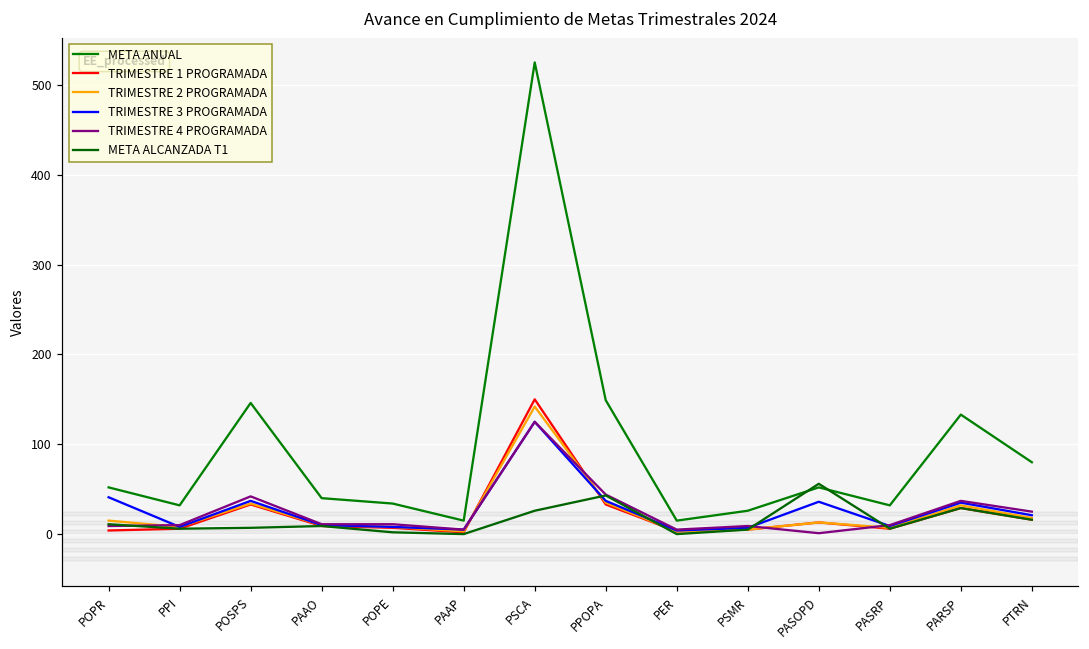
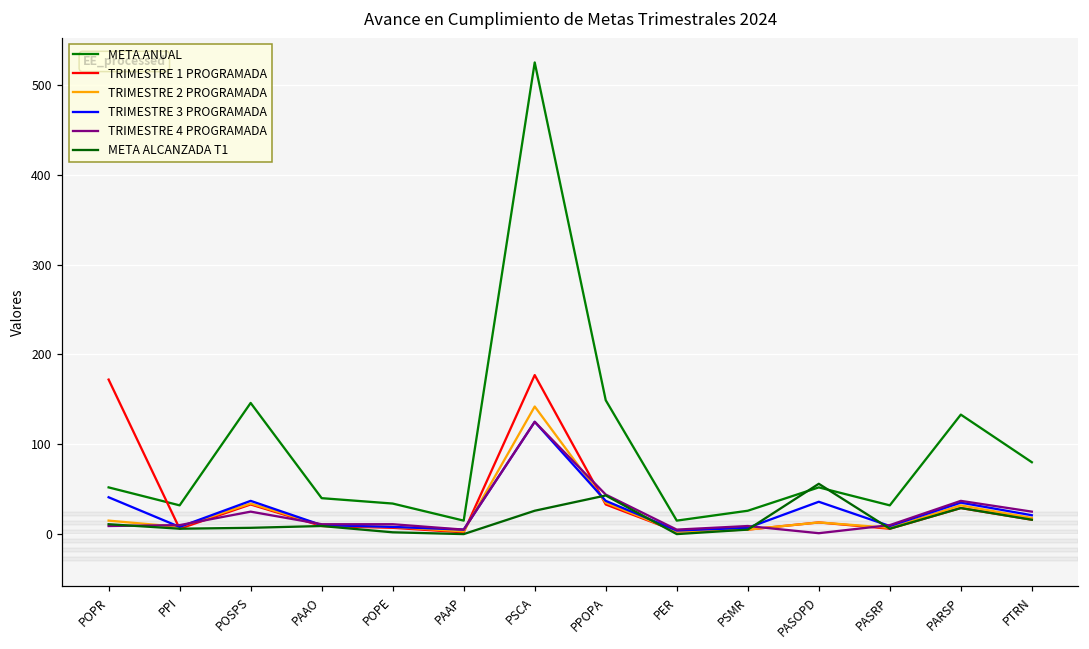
  {
    "TRIMESTRE 1 PROGRAMADA": {
-     "POPR": 0,
-     "PSCA": 150
+     "POPR": 170,
+     "PSCA": 180
    },
    "TRIMESTRE 2 PROGRAMADA": {
      "POPR": 20,
      "PSCA": 140
    },
    "TRIMESTRE 3 PROGRAMADA": {
      "POPR": 40,
      "PASOPD": 40
    },
    "TRIMESTRE 4 PROGRAMADA": {
-     "POSPS": 40,
+     "POSPS": 30,
      "PASOPD": 0,
      "PTRN": 30
    }
  }
